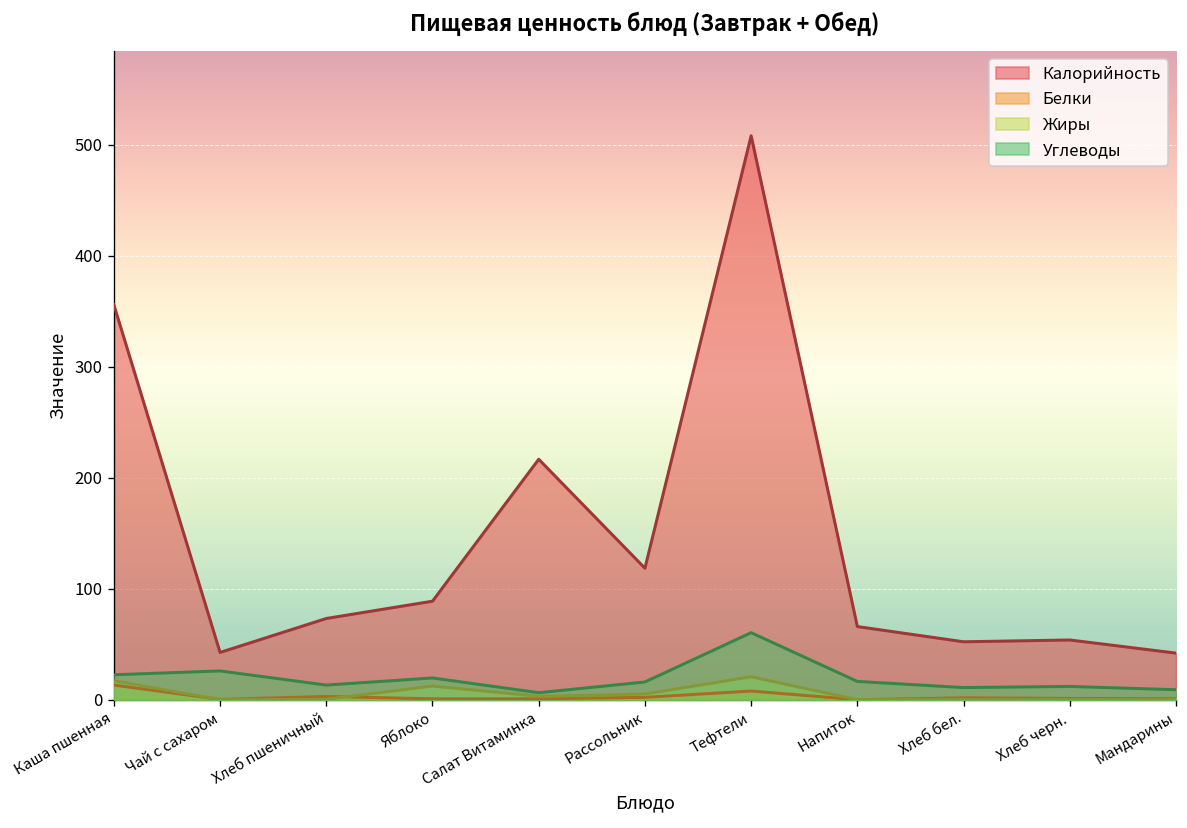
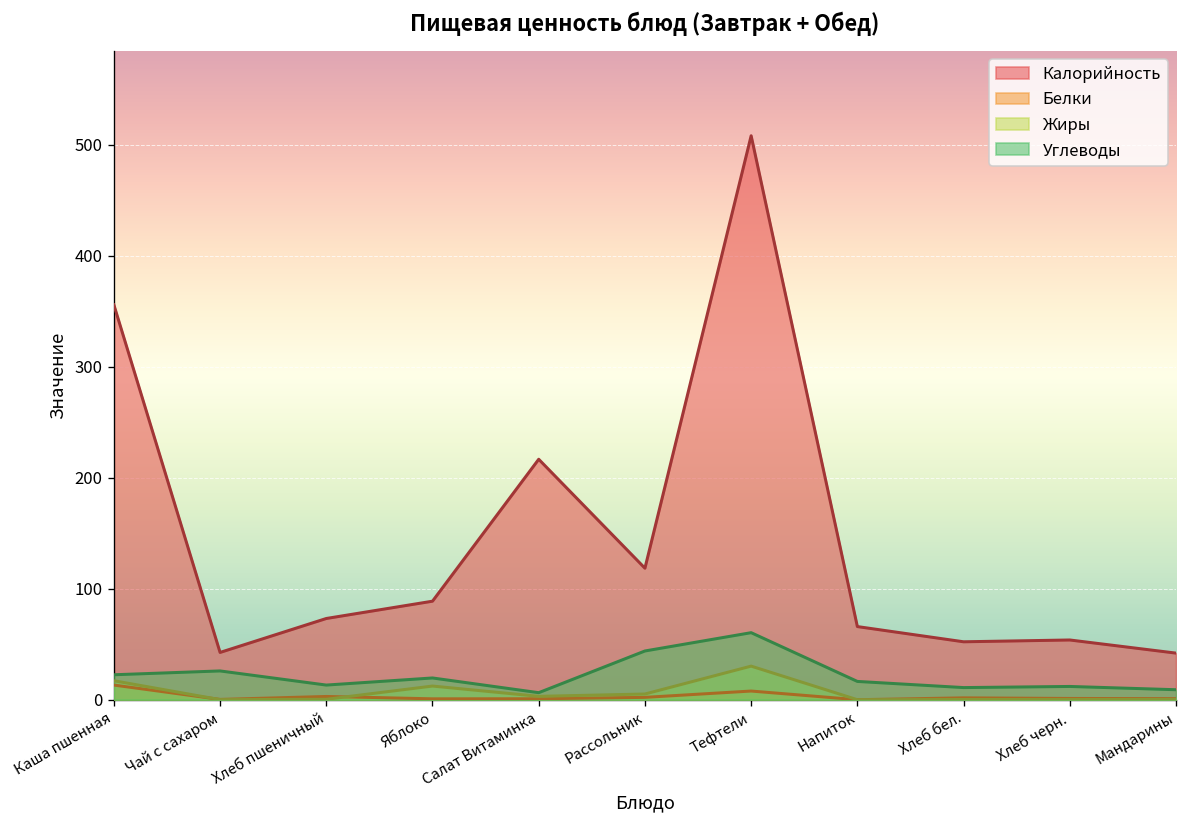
  {
    "Калорийность": {
      "Каша пшенная": 360,
      "Чай с сахаром": 40,
      "Хлеб пшеничный": 70,
      "Яблоко": 90,
      "Салат Витаминка": 220,
      "Рассольник": 120,
      "Тефтели": 510,
      "Напиток": 70,
      "Хлеб бел.": 50,
      "Хлеб черн.": 50,
      "Мандарины": 40
    },
    "Белки": {
      "Каша пшенная": 10,
      "Яблоко": 0,
      "Рассольник": 0,
      "Тефтели": 10
    },
    "Жиры": {
      "Каша пшенная": 20,
      "Яблоко": 10,
      "Рассольник": 10,
-     "Тефтели": 20
+     "Тефтели": 30
    },
    "Углеводы": {
      "Каша пшенная": 20,
      "Чай с сахаром": 30,
      "Хлеб пшеничный": 10,
      "Яблоко": 20,
      "Салат Витаминка": 10,
-     "Рассольник": 20,
+     "Рассольник": 40,
      "Тефтели": 60,
      "Напиток": 20,
      "Хлеб бел.": 10,
      "Хлеб черн.": 10,
      "Мандарины": 10
    }
  }
